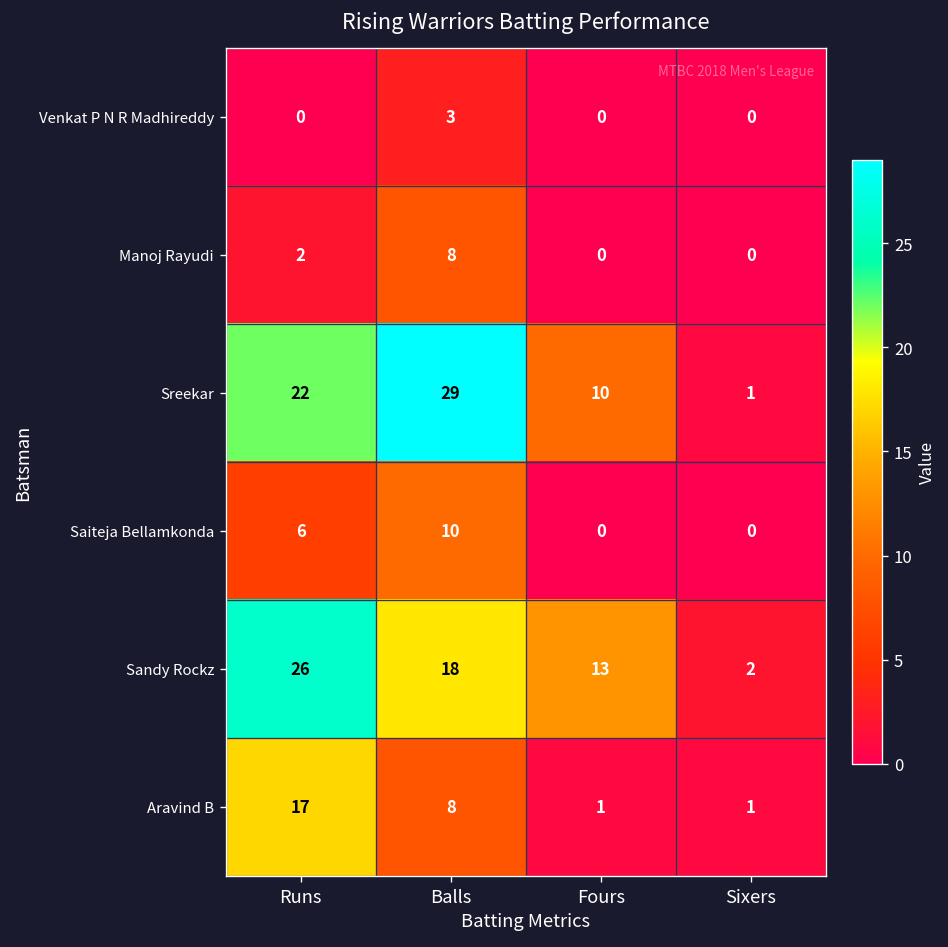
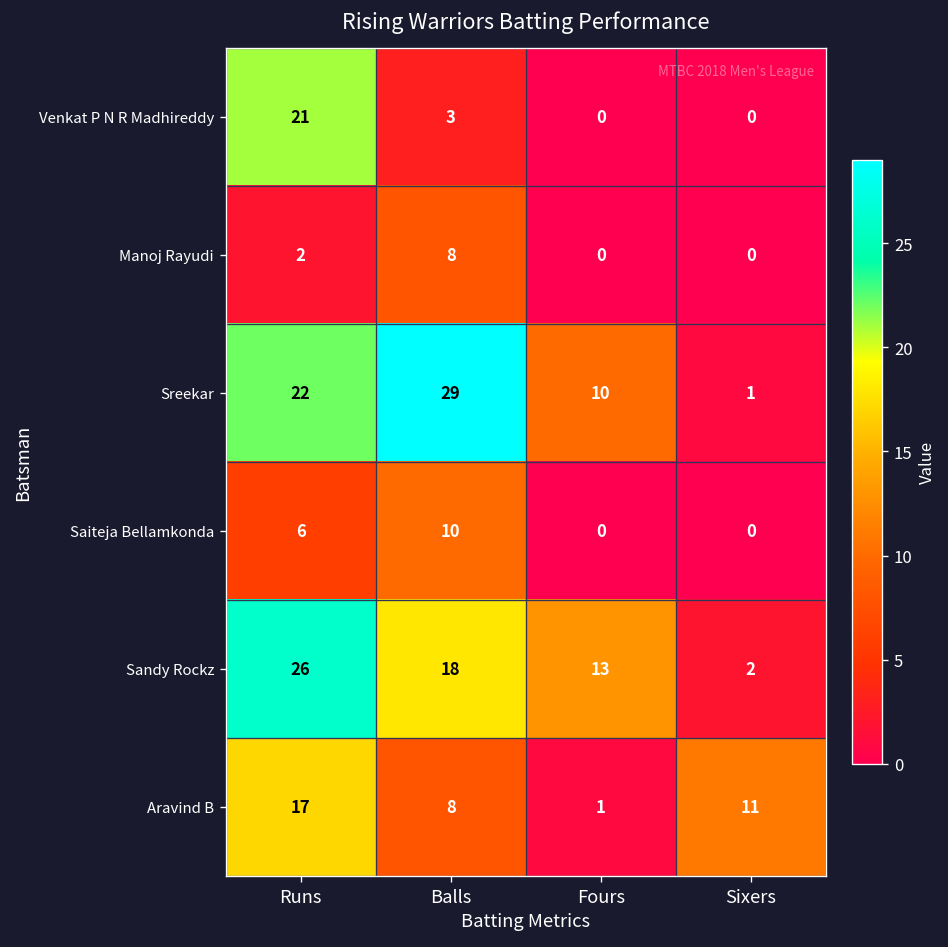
  {
    "Venkat P N R Madhireddy": {
-     "Runs": 0,
+     "Runs": 21,
      "Balls": 3,
      "Fours": 0
    },
    "Manoj Rayudi": {
      "Runs": 2,
      "Balls": 8,
      "Fours": 0,
      "Sixers": 0
    },
    "Sreekar": {
      "Runs": 22,
      "Balls": 29,
      "Fours": 10,
      "Sixers": 1
    },
    "Saiteja Bellamkonda": {
      "Runs": 6,
      "Balls": 10,
      "Fours": 0,
      "Sixers": 0
    },
    "Sandy Rockz": {
      "Runs": 26,
      "Balls": 18,
      "Fours": 13,
      "Sixers": 2
    },
    "Aravind B": {
      "Runs": 17,
      "Balls": 8,
      "Fours": 1,
-     "Sixers": 1
+     "Sixers": 11
    }
  }
